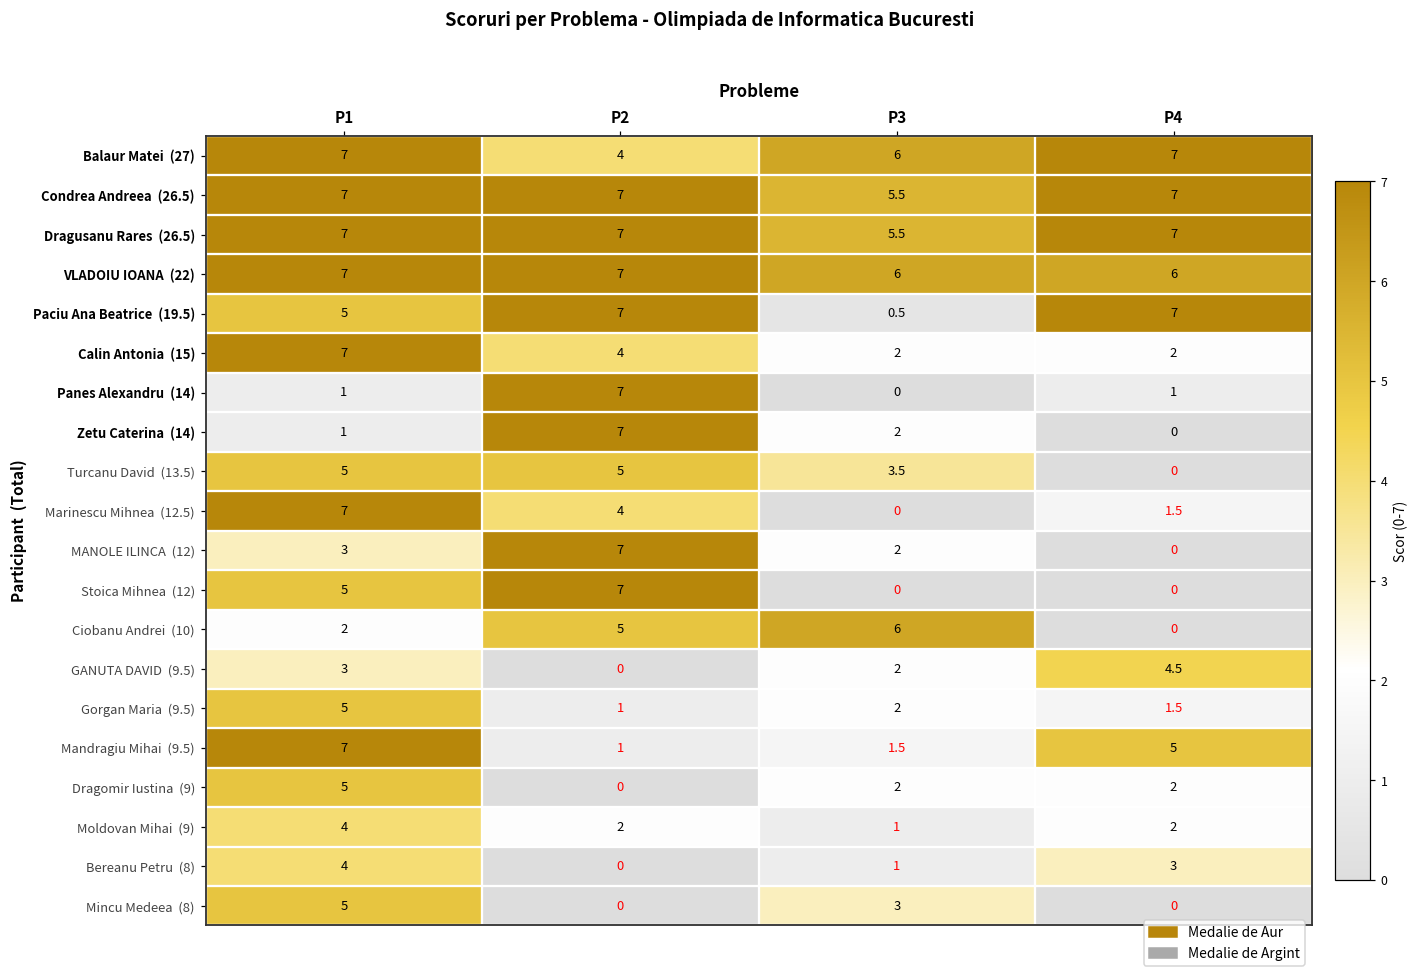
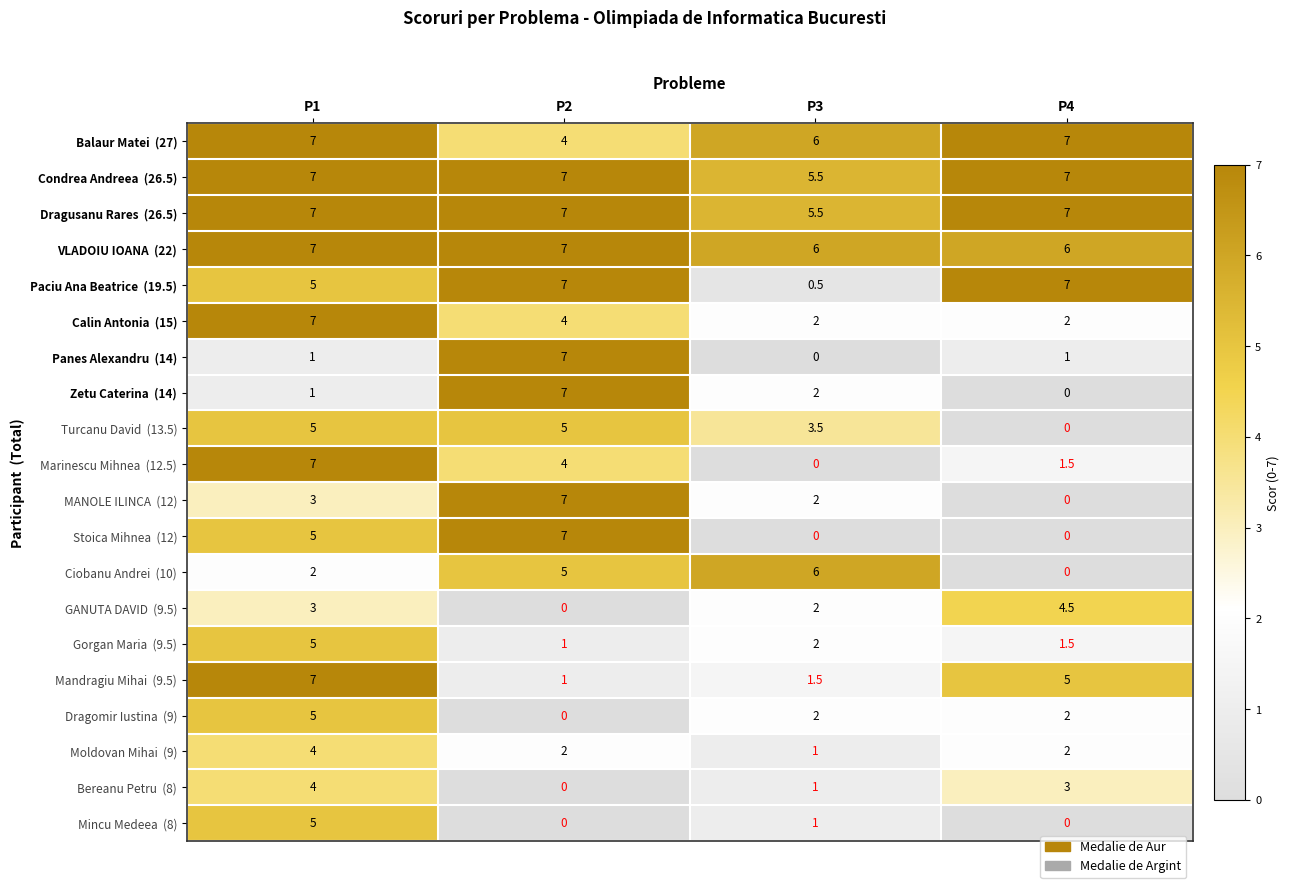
  {
    "Balaur Matei (27)": {
      "P1": 7,
      "P2": 4,
      "P3": 6,
      "P4": 7
    },
    "Condrea Andreea (26.5)": {
      "P1": 7,
      "P2": 7,
      "P3": 5.5,
      "P4": 7
    },
    "Dragusanu Rares (26.5)": {
      "P1": 7,
      "P2": 7,
      "P3": 5.5,
      "P4": 7
    },
    "VLADOIU IOANA (22)": {
      "P1": 7,
      "P2": 7,
      "P3": 6,
      "P4": 6
    },
    "Paciu Ana Beatrice (19.5)": {
      "P1": 5,
      "P2": 7,
      "P3": 0.5,
      "P4": 7
    },
    "Calin Antonia (15)": {
      "P1": 7,
      "P2": 4,
      "P3": 2,
      "P4": 2
    },
    "Panes Alexandru (14)": {
      "P1": 1,
      "P2": 7,
      "P3": 0,
      "P4": 1
    },
    "Zetu Caterina (14)": {
      "P1": 1,
      "P2": 7,
      "P3": 2,
      "P4": 0
    },
    "Turcanu David (13.5)": {
      "P1": 5,
      "P2": 5,
      "P3": 3.5,
      "P4": 0
    },
    "Marinescu Mihnea (12.5)": {
      "P1": 7,
      "P2": 4,
      "P3": 0,
      "P4": 1.5
    },
    "MANOLE ILINCA (12)": {
      "P1": 3,
      "P2": 7,
      "P3": 2,
      "P4": 0
    },
    "Stoica Mihnea (12)": {
      "P1": 5,
      "P2": 7,
      "P3": 0,
      "P4": 0
    },
    "Ciobanu Andrei (10)": {
      "P1": 2,
      "P2": 5,
      "P3": 6,
      "P4": 0
    },
    "GANUTA DAVID (9.5)": {
      "P1": 3,
      "P2": 0,
      "P3": 2,
      "P4": 4.5
    },
    "Gorgan Maria (9.5)": {
      "P1": 5,
      "P2": 1,
      "P3": 2,
      "P4": 1.5
    },
    "Mandragiu Mihai (9.5)": {
      "P1": 7,
      "P2": 1,
      "P3": 1.5,
      "P4": 5
    },
    "Dragomir Iustina (9)": {
      "P1": 5,
      "P2": 0,
      "P3": 2,
      "P4": 2
    },
    "Moldovan Mihai (9)": {
      "P1": 4,
      "P2": 2,
      "P3": 1,
      "P4": 2
    },
    "Bereanu Petru (8)": {
      "P1": 4,
      "P2": 0,
      "P3": 1,
      "P4": 3
    },
    "Mincu Medeea (8)": {
      "P1": 5,
      "P2": 0,
-     "P3": 3,
+     "P3": 1,
      "P4": 0
    }
  }
